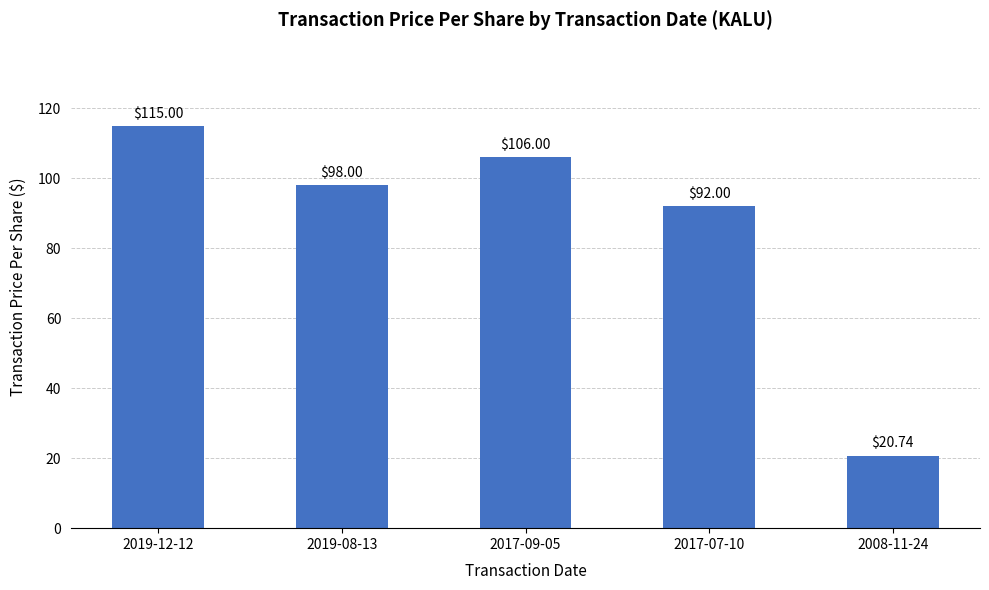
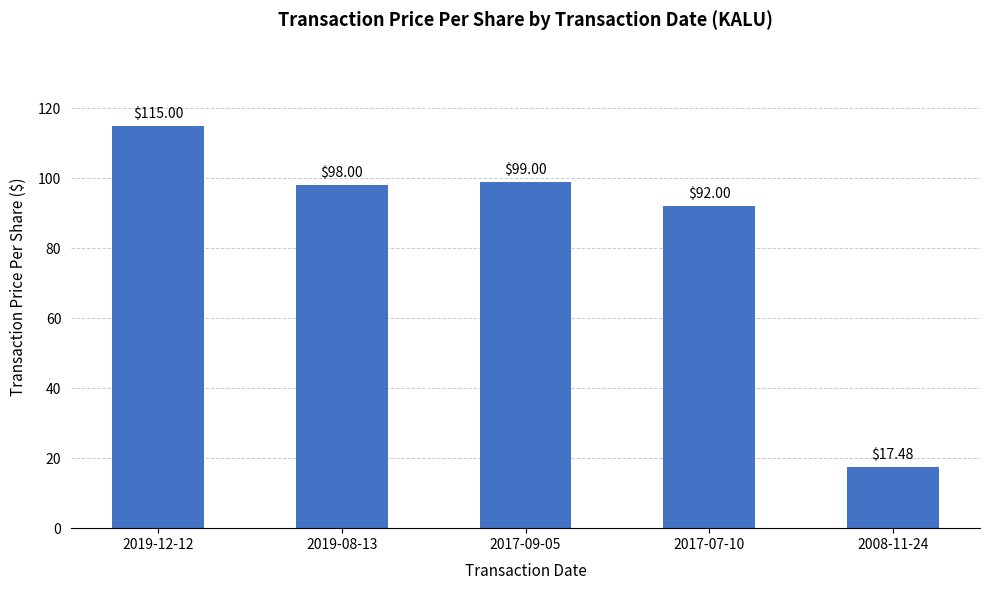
  {
    "2019-12-12": "$115.00",
    "2019-08-13": "$98.00",
-   "2017-09-05": "$106.00",
+   "2017-09-05": "$99.00",
    "2017-07-10": "$92.00",
-   "2008-11-24": "$20.74"
+   "2008-11-24": "$17.48"
  }
